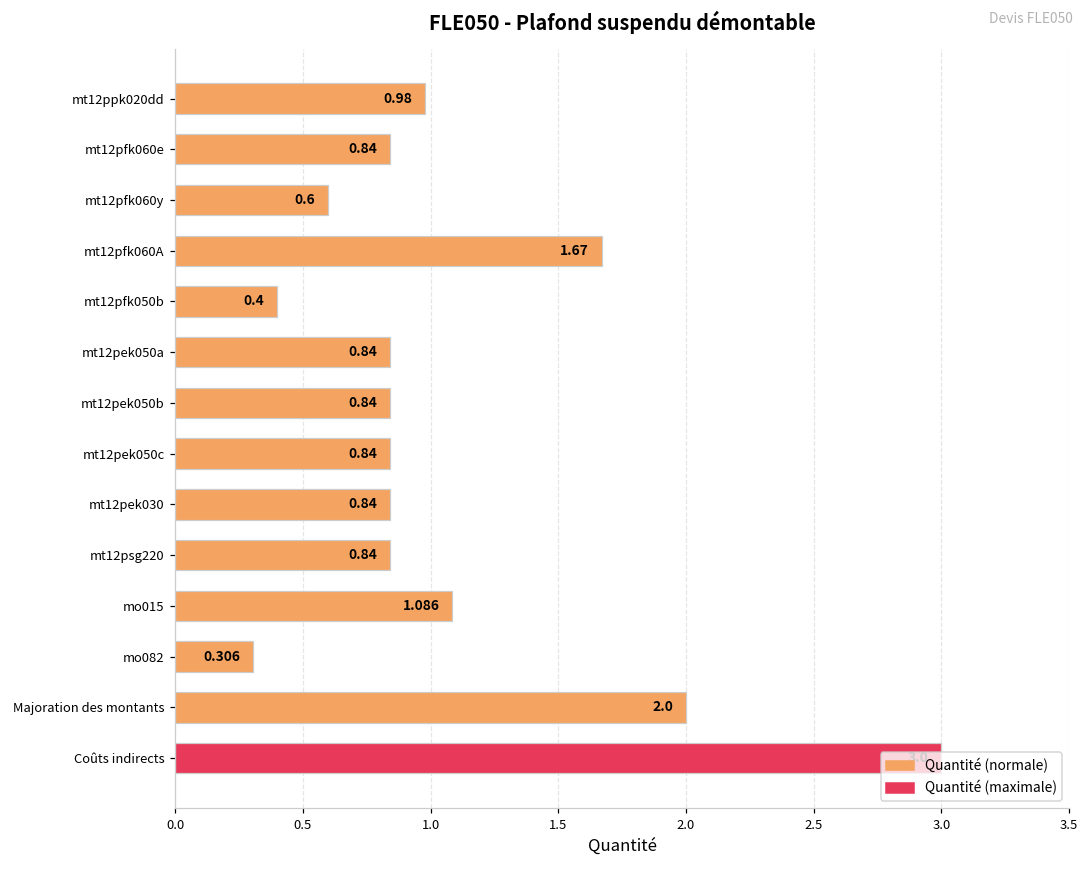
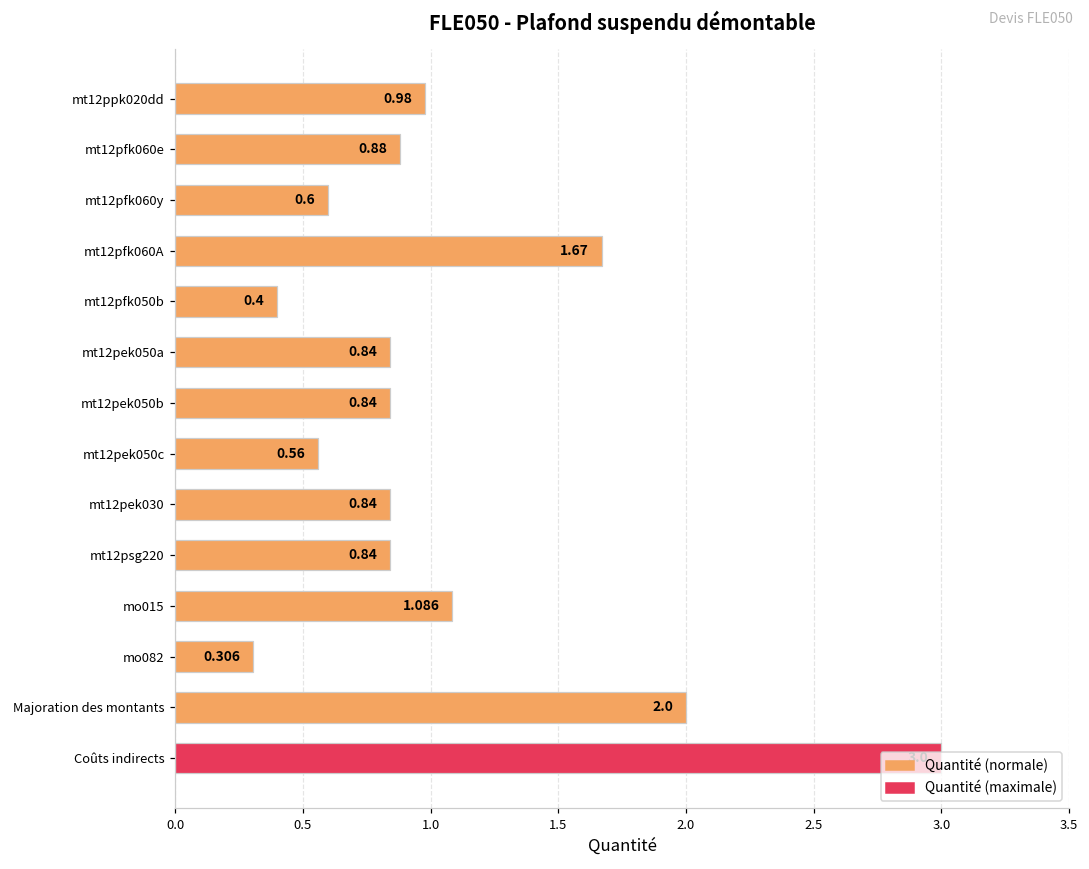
  {
    "mt12ppk020dd": 0.98,
-   "mt12pfk060e": 0.84,
+   "mt12pfk060e": 0.88,
    "mt12pfk060y": 0.6,
    "mt12pfk060A": 1.67,
    "mt12pfk050b": 0.4,
    "mt12pek050a": 0.84,
    "mt12pek050b": 0.84,
-   "mt12pek050c": 0.84,
+   "mt12pek050c": 0.56,
    "mt12pek030": 0.84,
    "mt12psg220": 0.84,
    "mo015": 1.086,
    "mo082": 0.306,
    "Majoration des montants": 2.0
  }
